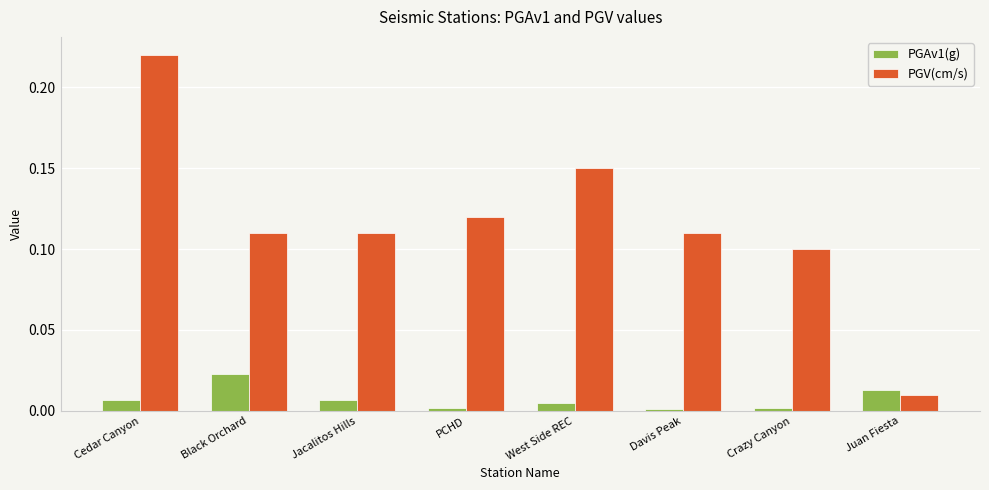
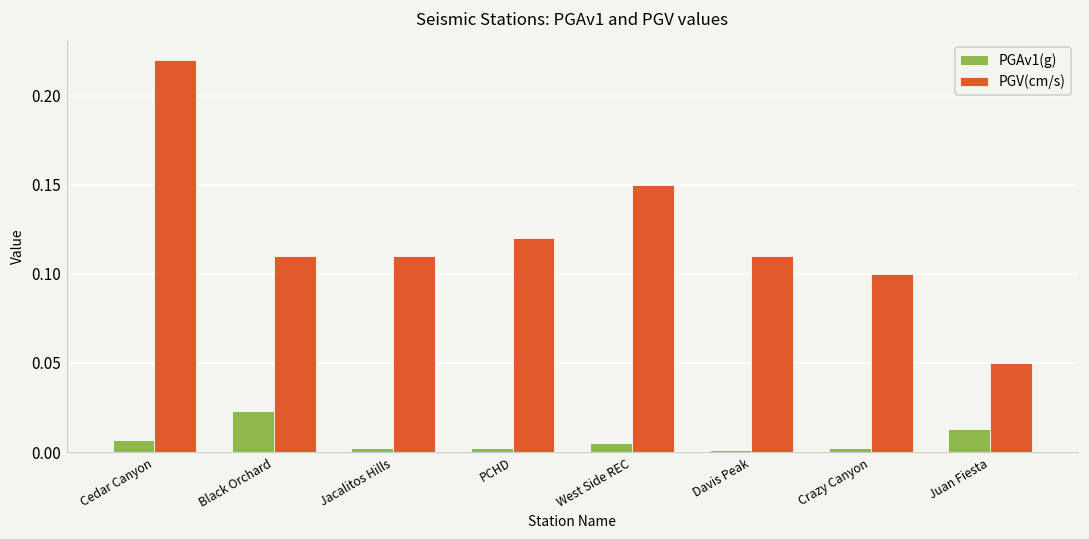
  {
    "PGAv1(g)": {
      "Cedar Canyon": 0.007,
      "Black Orchard": 0.023,
-     "Jacalitos Hills": 0.007,
+     "Jacalitos Hills": 0.002,
      "PCHD": 0.002,
      "West Side REC": 0.005,
      "Crazy Canyon": 0.002,
      "Juan Fiesta": 0.013
    },
    "PGV(cm/s)": {
      "Cedar Canyon": 0.22,
      "Black Orchard": 0.11,
      "Jacalitos Hills": 0.11,
      "PCHD": 0.12,
      "West Side REC": 0.15,
      "Davis Peak": 0.11,
      "Crazy Canyon": 0.10,
-     "Juan Fiesta": 0.01
+     "Juan Fiesta": 0.05
    }
  }
